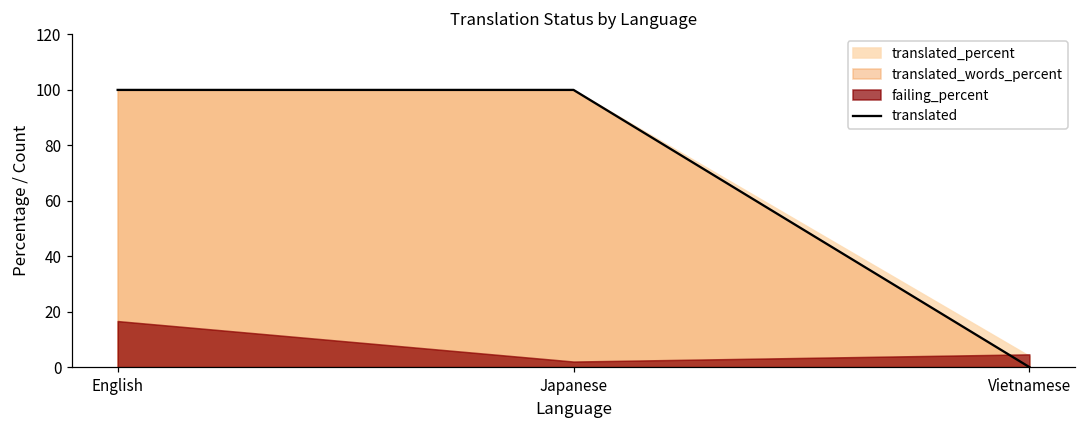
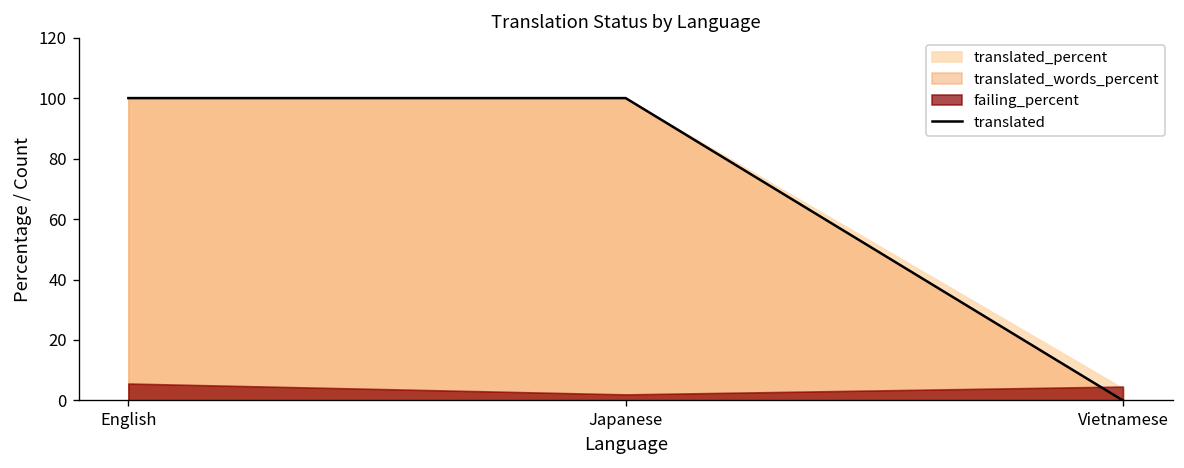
  {
    "failing_percent": {
-     "English": 17,
+     "English": 6,
      "Japanese": 2
    }
  }
